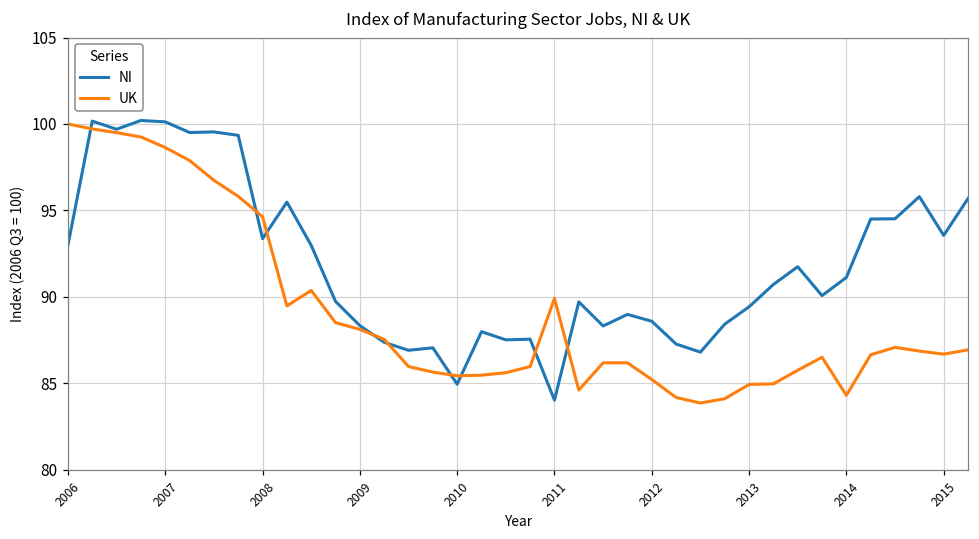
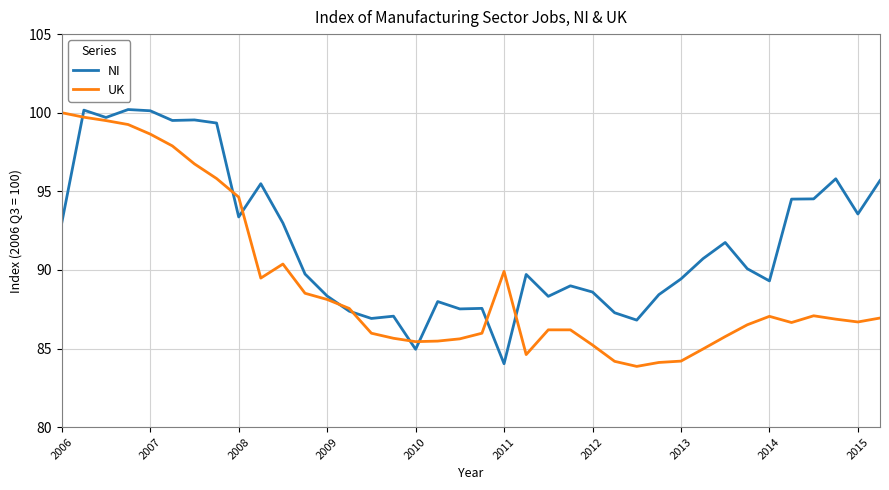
  {
    "NI": {
      "2006": 93.0,
      "2007": 100.1,
      "2008": 93.4,
      "2009": 88.3,
      "2010": 85.0,
      "2011": 84.0,
      "2012": 88.6,
      "2013": 89.4,
-     "2014": 91.1,
+     "2014": 89.3,
      "2015": 93.6
    },
    "UK": {
      "2006": 100.0,
      "2007": 98.6,
      "2008": 94.6,
      "2009": 88.1,
      "2010": 85.4,
      "2011": 89.9,
      "2012": 85.2,
-     "2013": 84.9,
-     "2014": 84.3,
+     "2013": 84.2,
+     "2014": 87.0,
      "2015": 86.7
    }
  }
